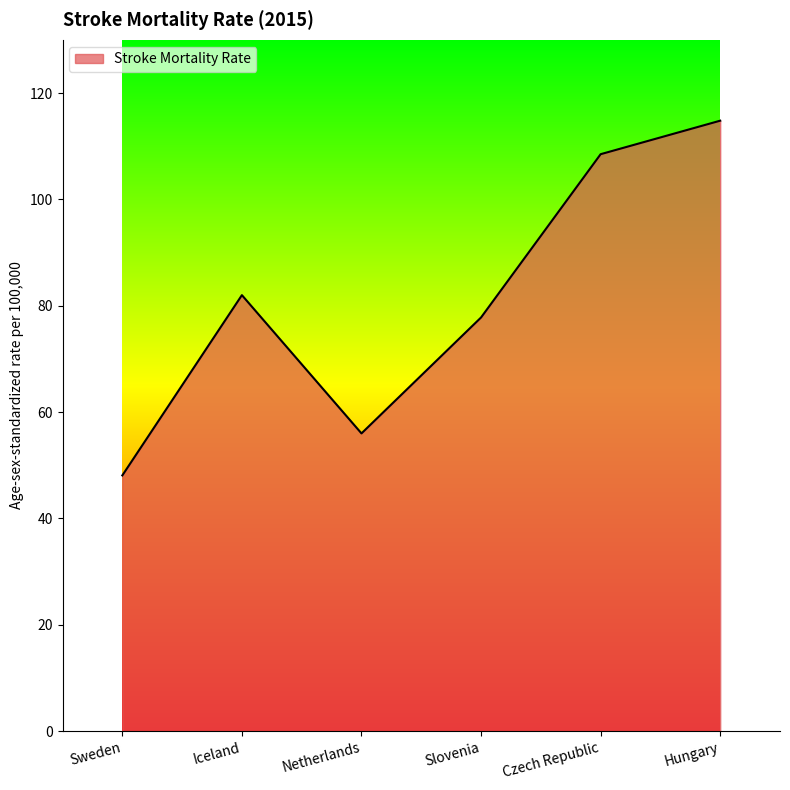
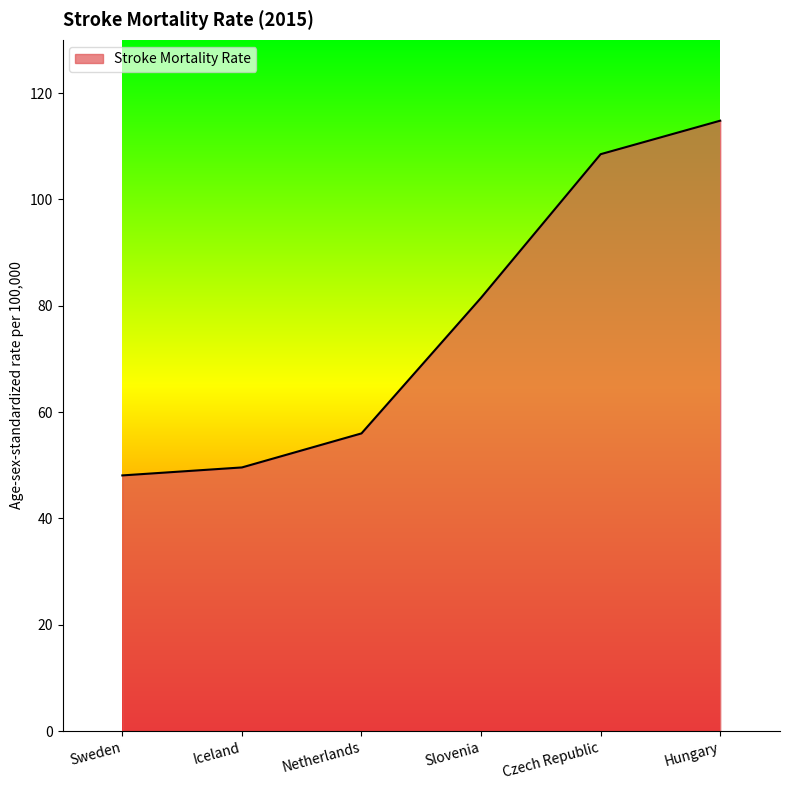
  {
    "Sweden": 48,
-   "Iceland": 82,
+   "Iceland": 50,
    "Netherlands": 56,
-   "Slovenia": 78,
+   "Slovenia": 82,
    "Czech Republic": 109,
    "Hungary": 115
  }
